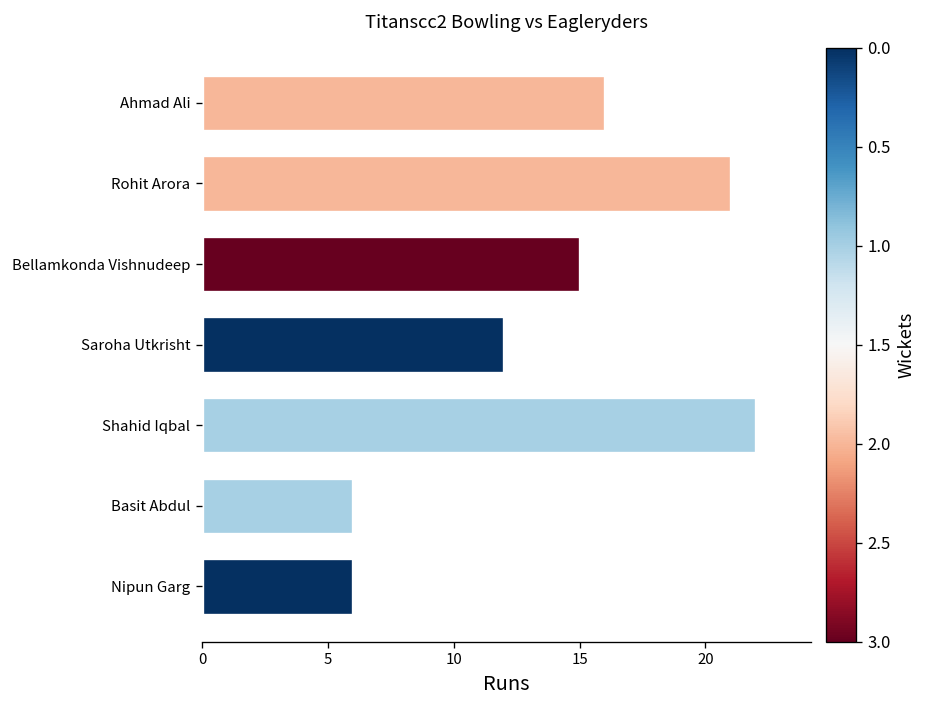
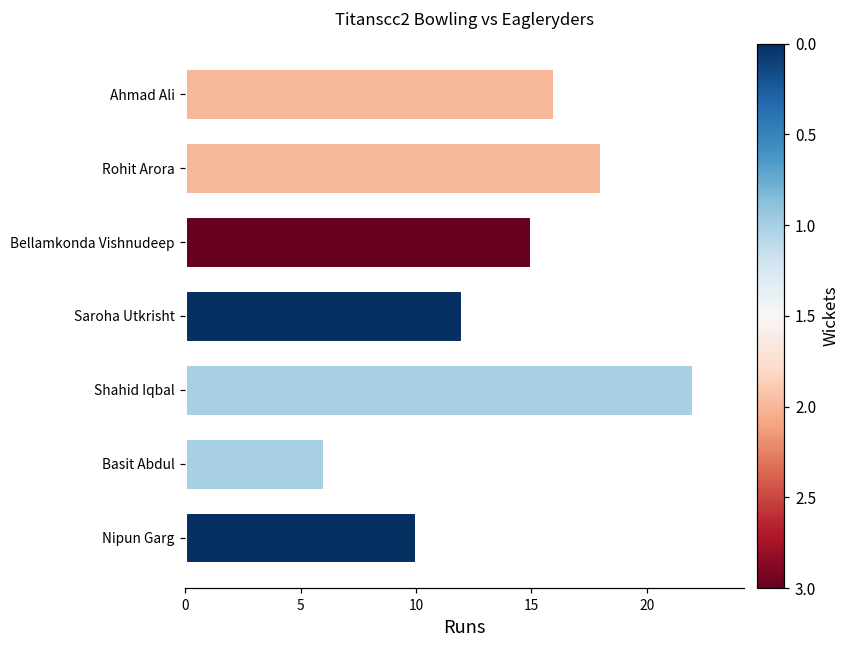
  {
    "Ahmad Ali": 16,
-   "Rohit Arora": 21,
+   "Rohit Arora": 18,
    "Bellamkonda Vishnudeep": 15,
    "Saroha Utkrisht": 12,
    "Shahid Iqbal": 22,
    "Basit Abdul": 6,
-   "Nipun Garg": 6
+   "Nipun Garg": 10
  }
